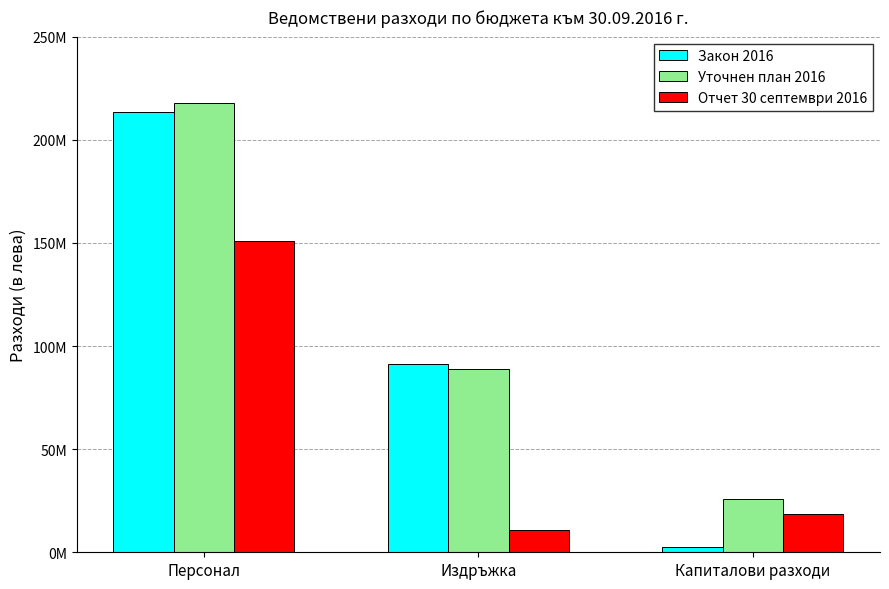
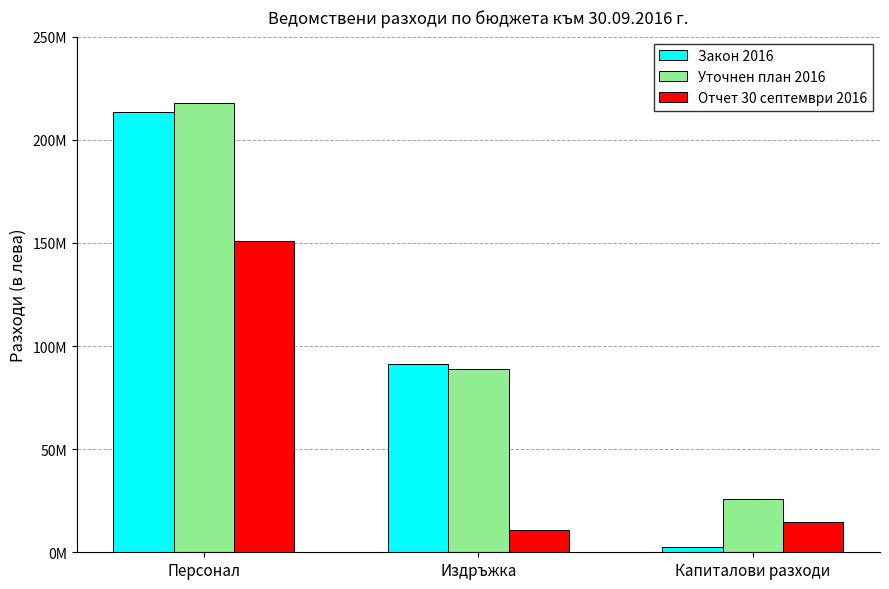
  {
    "Закон 2016": {
      "Персонал": 213000000,
      "Издръжка": 91000000,
      "Капиталови разходи": 3000000
    },
    "Уточнен план 2016": {
      "Персонал": 218000000,
      "Издръжка": 89000000,
      "Капиталови разходи": 26000000
    },
    "Отчет 30 септември 2016": {
      "Персонал": 151000000,
      "Издръжка": 11000000,
-     "Капиталови разходи": 18000000
+     "Капиталови разходи": 15000000
    }
  }
